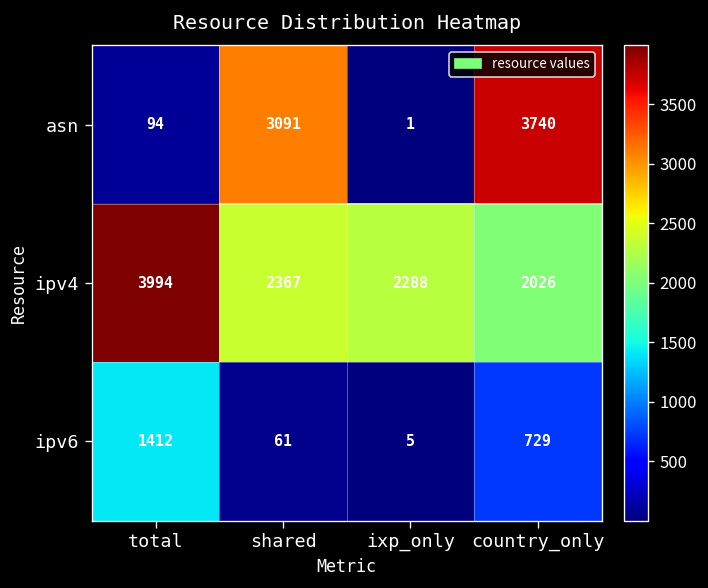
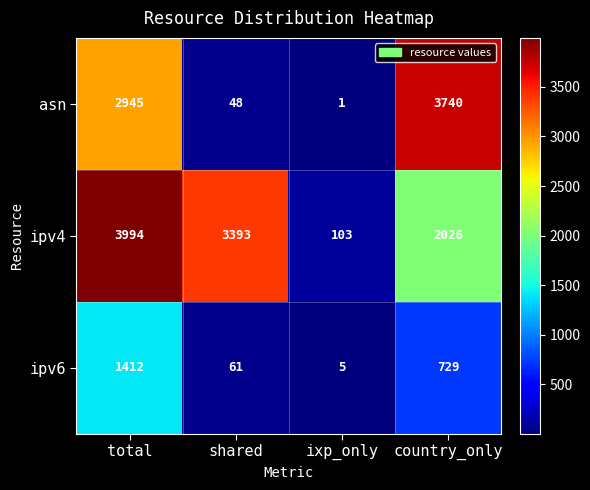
  {
    "asn": {
-     "total": 94,
-     "shared": 3091,
+     "total": 2945,
+     "shared": 48,
      "ixp_only": 1,
      "country_only": 3740
    },
    "ipv4": {
      "total": 3994,
-     "shared": 2367,
-     "ixp_only": 2288,
+     "shared": 3393,
+     "ixp_only": 103,
      "country_only": 2026
    },
    "ipv6": {
      "total": 1412,
      "shared": 61,
      "ixp_only": 5,
      "country_only": 729
    }
  }
